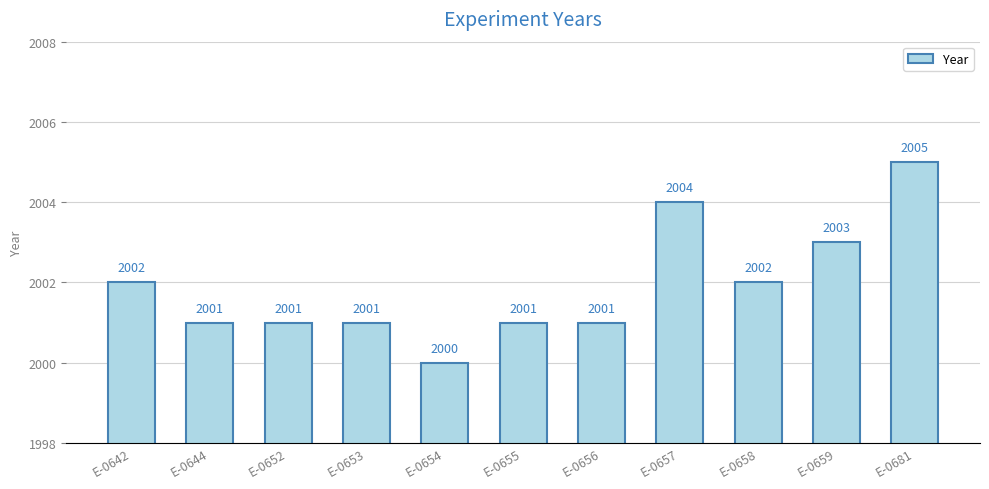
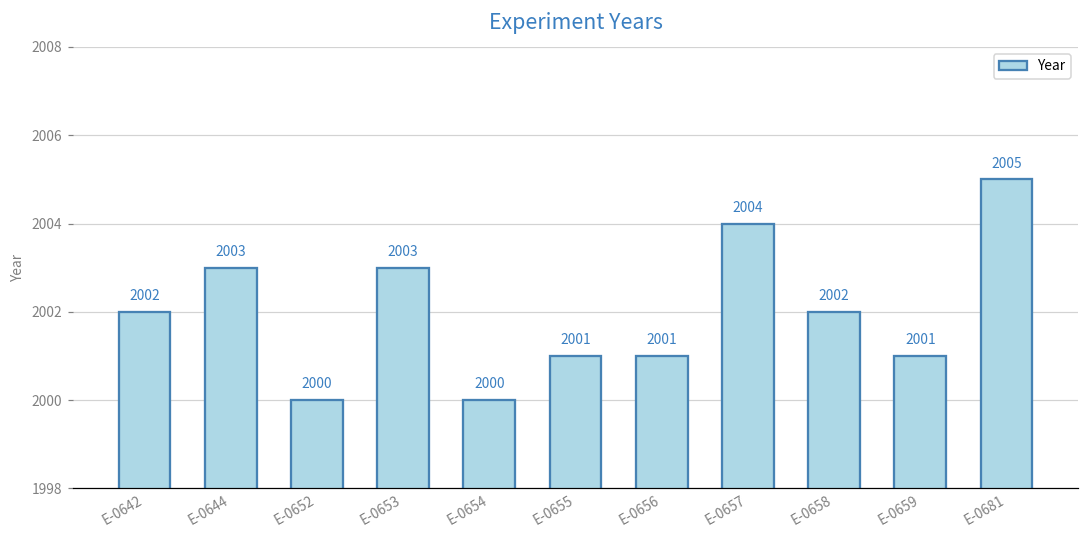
  {
    "E-0642": 2002,
-   "E-0644": 2001,
-   "E-0652": 2001,
-   "E-0653": 2001,
+   "E-0644": 2003,
+   "E-0652": 2000,
+   "E-0653": 2003,
    "E-0654": 2000,
    "E-0655": 2001,
    "E-0656": 2001,
    "E-0657": 2004,
    "E-0658": 2002,
-   "E-0659": 2003,
+   "E-0659": 2001,
    "E-0681": 2005
  }
